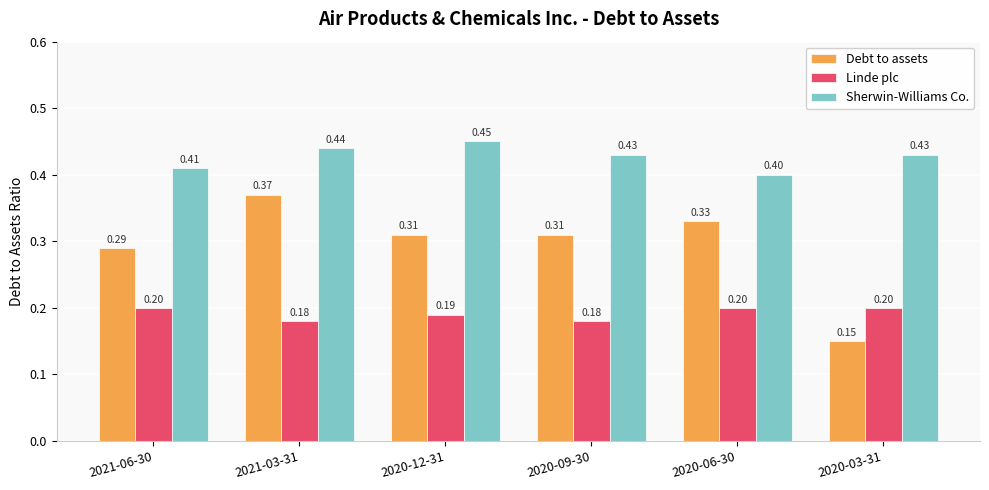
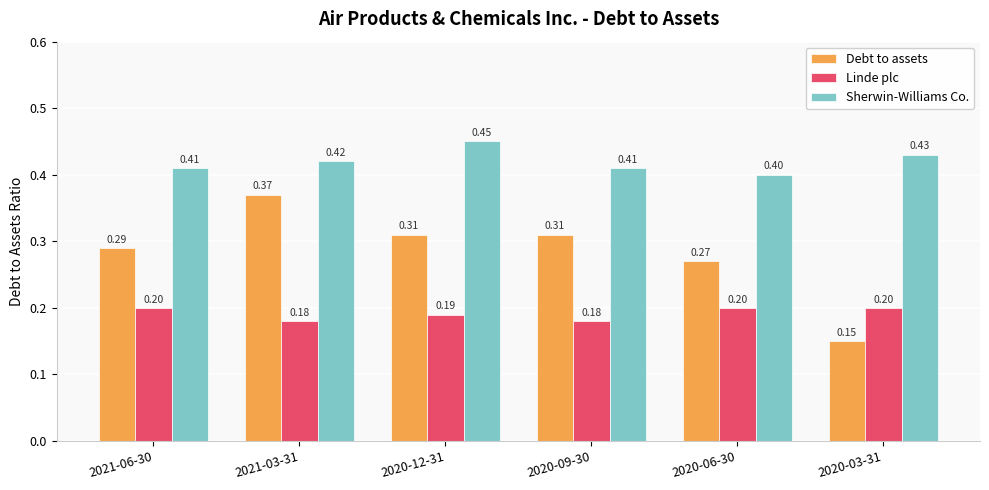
  {
    "Debt to assets": {
      "2021-06-30": 0.29,
      "2021-03-31": 0.37,
      "2020-12-31": 0.31,
      "2020-09-30": 0.31,
-     "2020-06-30": 0.33,
+     "2020-06-30": 0.27,
      "2020-03-31": 0.15
    },
    "Linde plc": {
      "2021-06-30": 0.20,
      "2021-03-31": 0.18,
      "2020-12-31": 0.19,
      "2020-09-30": 0.18,
      "2020-06-30": 0.20,
      "2020-03-31": 0.20
    },
    "Sherwin-Williams Co.": {
      "2021-06-30": 0.41,
-     "2021-03-31": 0.44,
+     "2021-03-31": 0.42,
      "2020-12-31": 0.45,
-     "2020-09-30": 0.43,
+     "2020-09-30": 0.41,
      "2020-06-30": 0.40,
      "2020-03-31": 0.43
    }
  }
